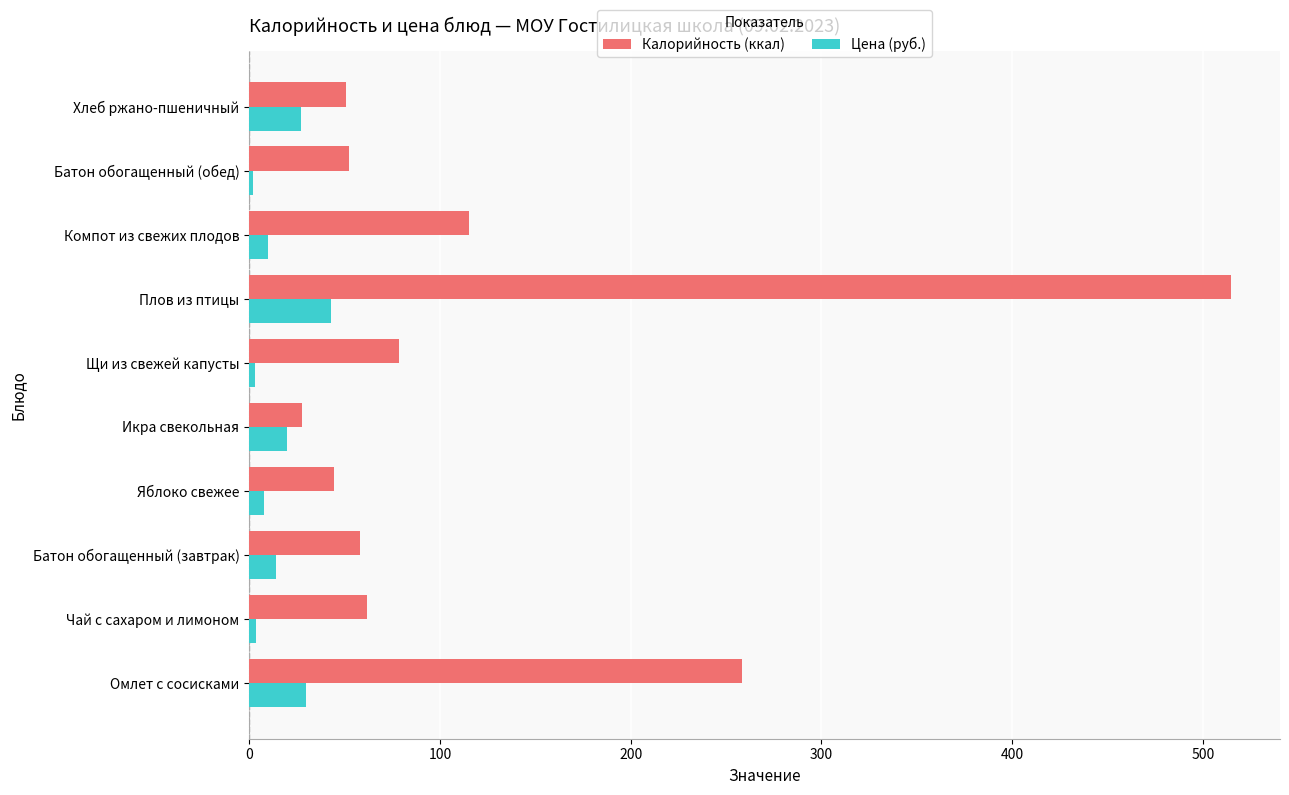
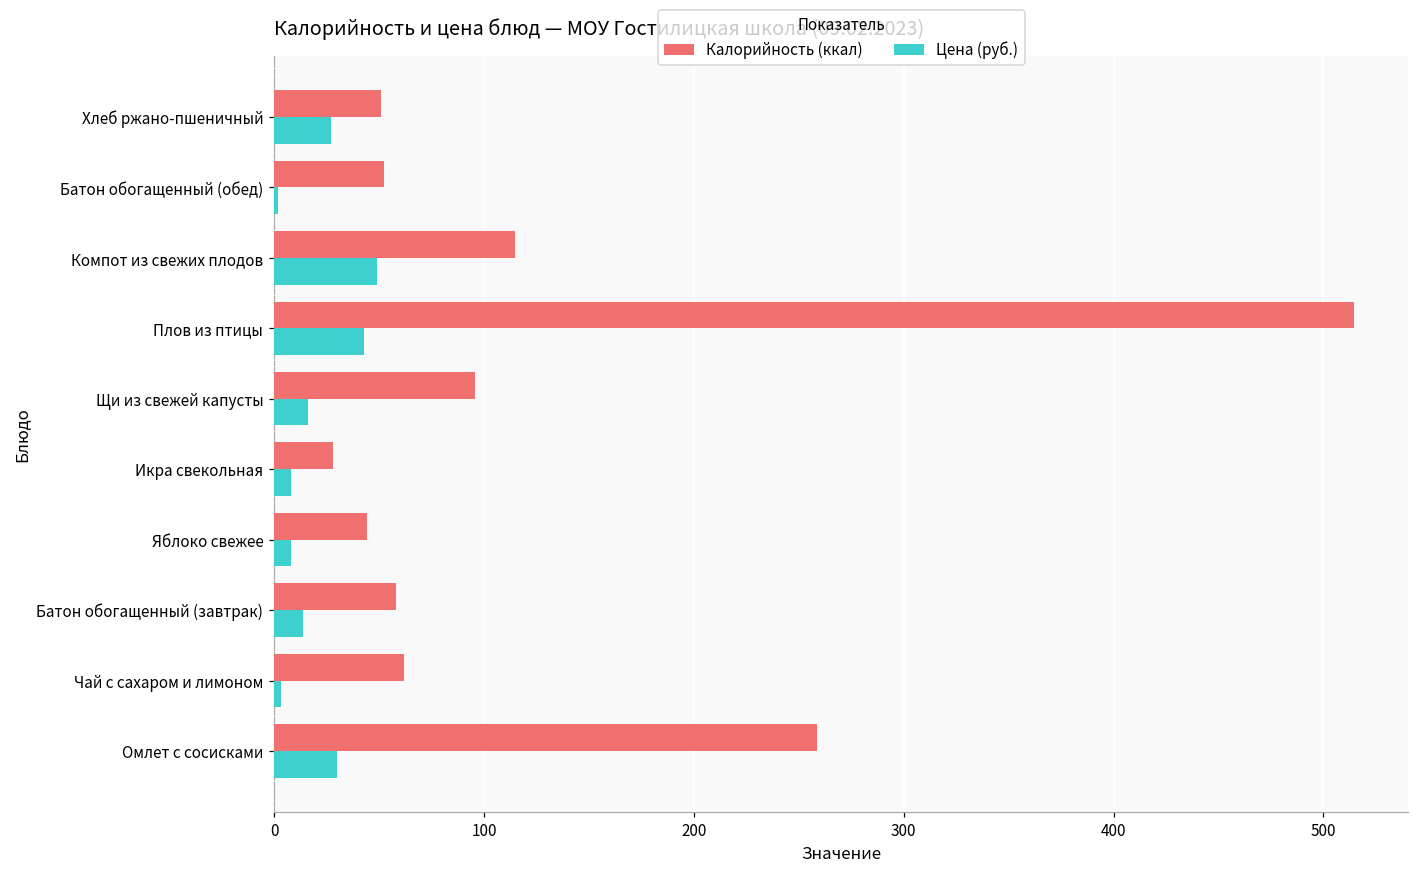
  {
    "Калорийность (ккал)": {
      "Хлеб ржано-пшеничный": 51,
      "Батон обогащенный (обед)": 52,
      "Компот из свежих плодов": 115,
      "Плов из птицы": 515,
-     "Щи из свежей капусты": 79,
+     "Щи из свежей капусты": 96,
      "Икра свекольная": 28,
      "Яблоко свежее": 44,
      "Батон обогащенный (завтрак)": 58,
      "Чай с сахаром и лимоном": 62,
      "Омлет с сосисками": 259
    },
    "Цена (руб.)": {
      "Хлеб ржано-пшеничный": 27,
      "Батон обогащенный (обед)": 2,
-     "Компот из свежих плодов": 10,
+     "Компот из свежих плодов": 49,
      "Плов из птицы": 43,
-     "Щи из свежей капусты": 3,
-     "Икра свекольная": 20,
+     "Щи из свежей капусты": 16,
+     "Икра свекольная": 8,
      "Яблоко свежее": 8,
      "Батон обогащенный (завтрак)": 14,
      "Чай с сахаром и лимоном": 4,
      "Омлет с сосисками": 30
    }
  }
